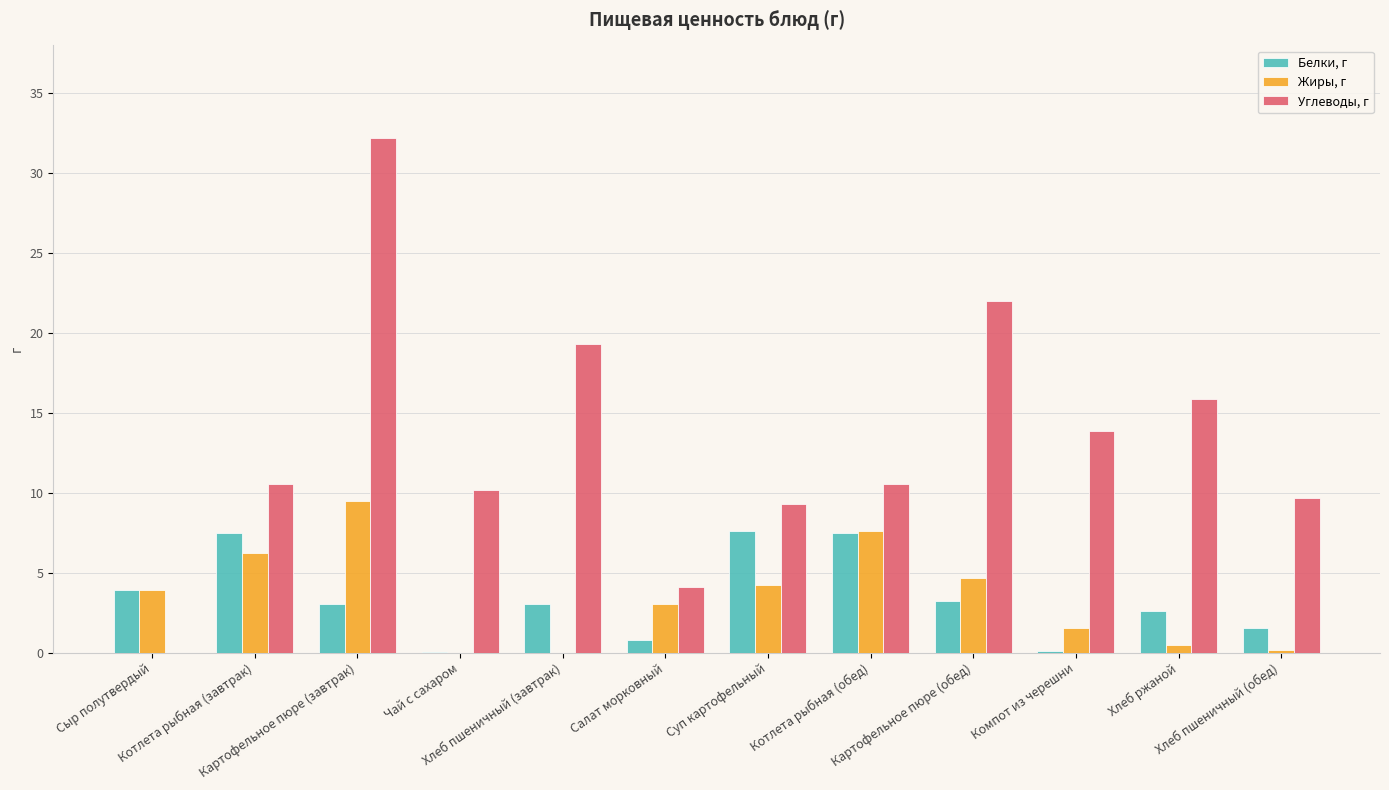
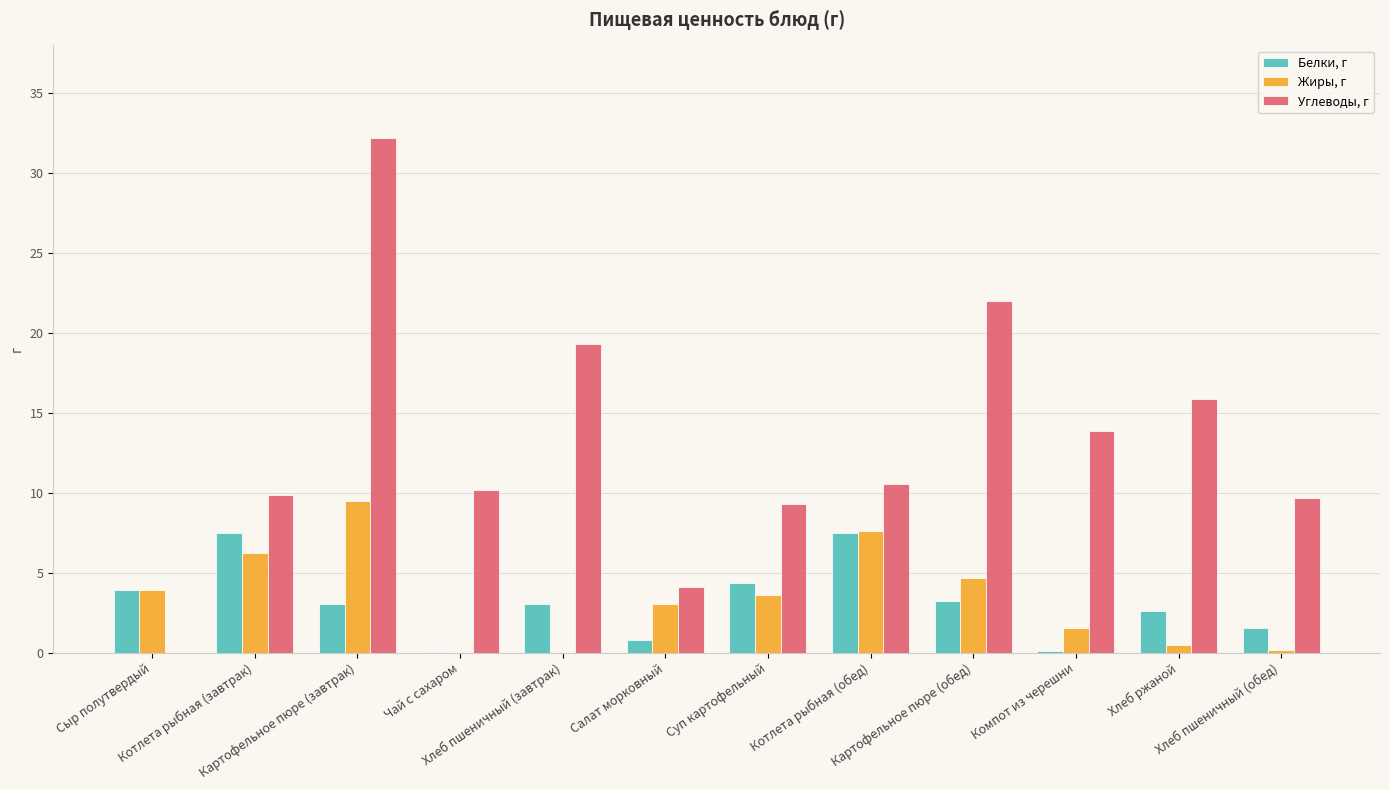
  {
    "Белки, г": {
      "Сыр полутвердый": 3.9,
      "Котлета рыбная (завтрак)": 7.5,
      "Картофельное пюре (завтрак)": 3.1,
      "Хлеб пшеничный (завтрак)": 3.0,
      "Салат морковный": 0.8,
-     "Суп картофельный": 7.6,
+     "Суп картофельный": 4.4,
      "Котлета рыбная (обед)": 7.5,
      "Картофельное пюре (обед)": 3.3,
      "Хлеб ржаной": 2.6,
      "Хлеб пшеничный (обед)": 1.6
    },
    "Жиры, г": {
      "Сыр полутвердый": 3.9,
      "Котлета рыбная (завтрак)": 6.3,
      "Картофельное пюре (завтрак)": 9.5,
      "Хлеб пшеничный (завтрак)": 0.0,
      "Салат морковный": 3.1,
-     "Суп картофельный": 4.2,
+     "Суп картофельный": 3.6,
      "Котлета рыбная (обед)": 7.6,
      "Картофельное пюре (обед)": 4.7,
      "Компот из черешни": 1.5,
      "Хлеб ржаной": 0.5,
      "Хлеб пшеничный (обед)": 0.2
    },
    "Углеводы, г": {
      "Сыр полутвердый": 0.0,
-     "Котлета рыбная (завтрак)": 10.6,
+     "Котлета рыбная (завтрак)": 9.9,
      "Картофельное пюре (завтрак)": 32.2,
      "Чай с сахаром": 10.2,
      "Хлеб пшеничный (завтрак)": 19.3,
      "Салат морковный": 4.1,
      "Суп картофельный": 9.3,
      "Котлета рыбная (обед)": 10.6,
      "Картофельное пюре (обед)": 22.0,
      "Компот из черешни": 13.9,
      "Хлеб ржаной": 15.9,
      "Хлеб пшеничный (обед)": 9.7
    }
  }
